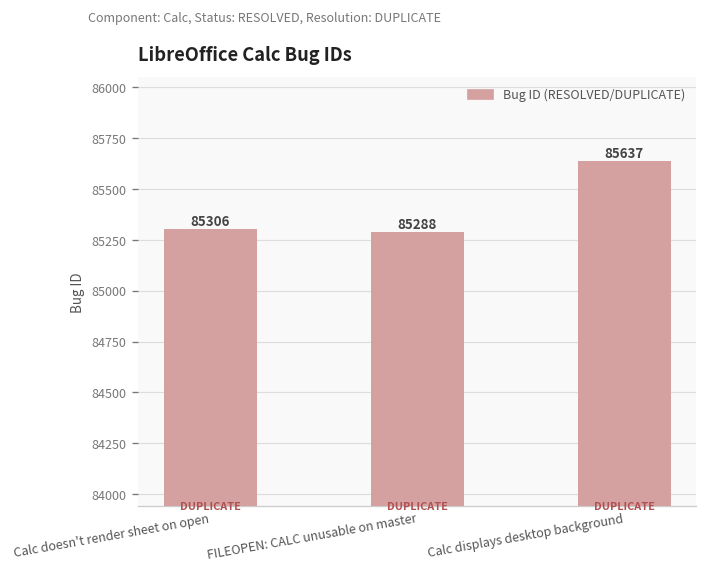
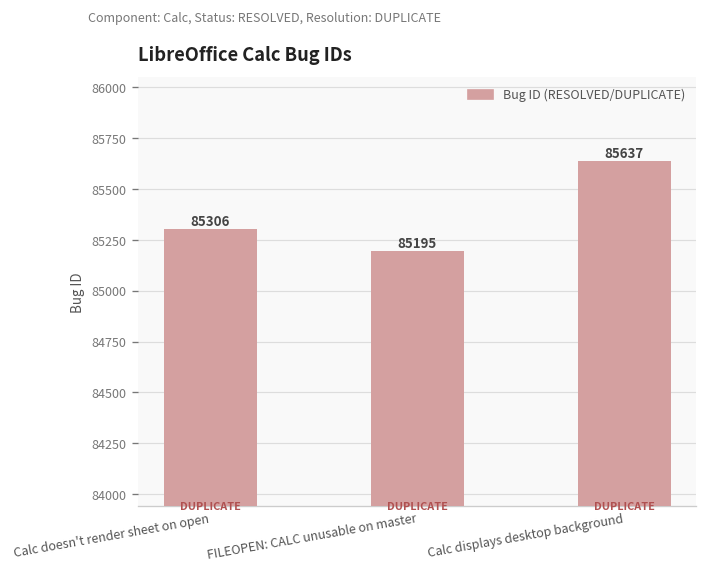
  {
    "Calc doesn't render sheet on open": 85306,
-   "FILEOPEN: CALC unusable on master": 85288,
+   "FILEOPEN: CALC unusable on master": 85195,
    "Calc displays desktop background": 85637
  }
